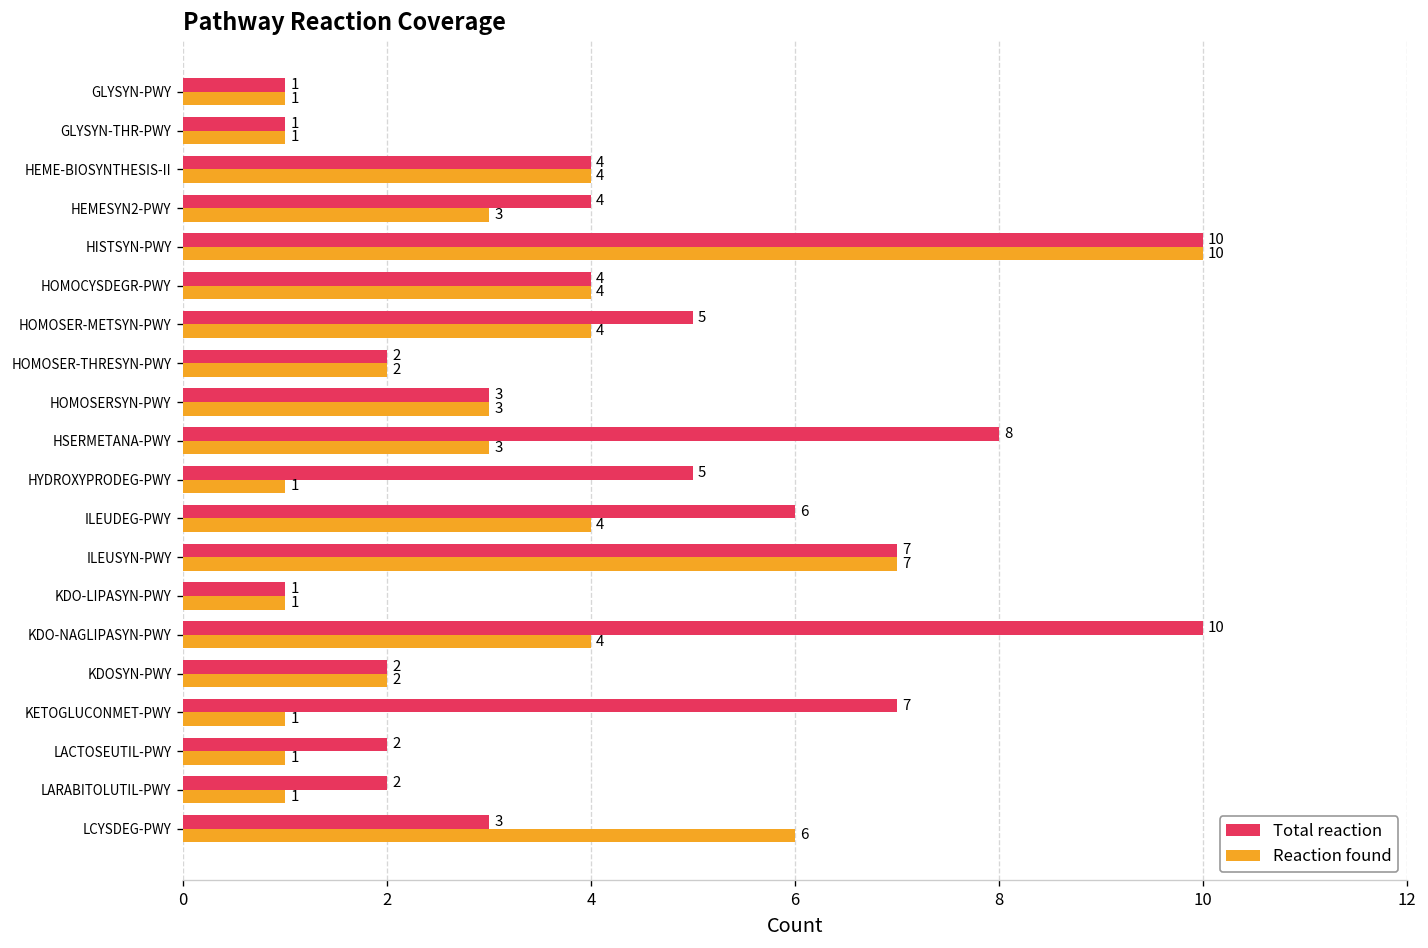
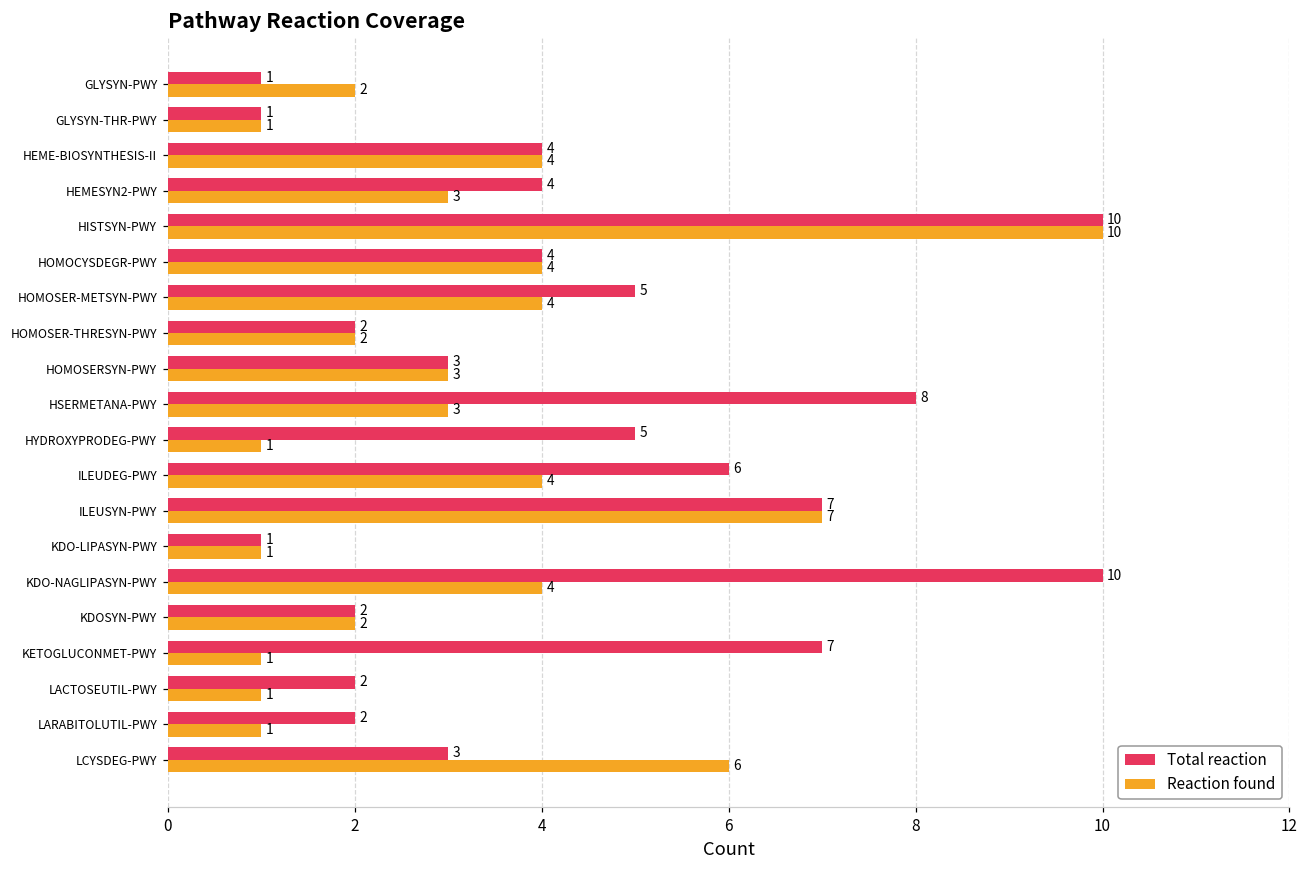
  {
    "Total reaction": {
      "GLYSYN-PWY": 1,
      "GLYSYN-THR-PWY": 1,
      "HEME-BIOSYNTHESIS-II": 4,
      "HEMESYN2-PWY": 4,
      "HISTSYN-PWY": 10,
      "HOMOCYSDEGR-PWY": 4,
      "HOMOSER-METSYN-PWY": 5,
      "HOMOSER-THRESYN-PWY": 2,
      "HOMOSERSYN-PWY": 3,
      "HSERMETANA-PWY": 8,
      "HYDROXYPRODEG-PWY": 5,
      "ILEUDEG-PWY": 6,
      "ILEUSYN-PWY": 7,
      "KDO-LIPASYN-PWY": 1,
      "KDO-NAGLIPASYN-PWY": 10,
      "KDOSYN-PWY": 2,
      "KETOGLUCONMET-PWY": 7,
      "LACTOSEUTIL-PWY": 2,
      "LARABITOLUTIL-PWY": 2,
      "LCYSDEG-PWY": 3
    },
    "Reaction found": {
-     "GLYSYN-PWY": 1,
+     "GLYSYN-PWY": 2,
      "GLYSYN-THR-PWY": 1,
      "HEME-BIOSYNTHESIS-II": 4,
      "HEMESYN2-PWY": 3,
      "HISTSYN-PWY": 10,
      "HOMOCYSDEGR-PWY": 4,
      "HOMOSER-METSYN-PWY": 4,
      "HOMOSER-THRESYN-PWY": 2,
      "HOMOSERSYN-PWY": 3,
      "HSERMETANA-PWY": 3,
      "HYDROXYPRODEG-PWY": 1,
      "ILEUDEG-PWY": 4,
      "ILEUSYN-PWY": 7,
      "KDO-LIPASYN-PWY": 1,
      "KDO-NAGLIPASYN-PWY": 4,
      "KDOSYN-PWY": 2,
      "KETOGLUCONMET-PWY": 1,
      "LACTOSEUTIL-PWY": 1,
      "LARABITOLUTIL-PWY": 1,
      "LCYSDEG-PWY": 6
    }
  }
